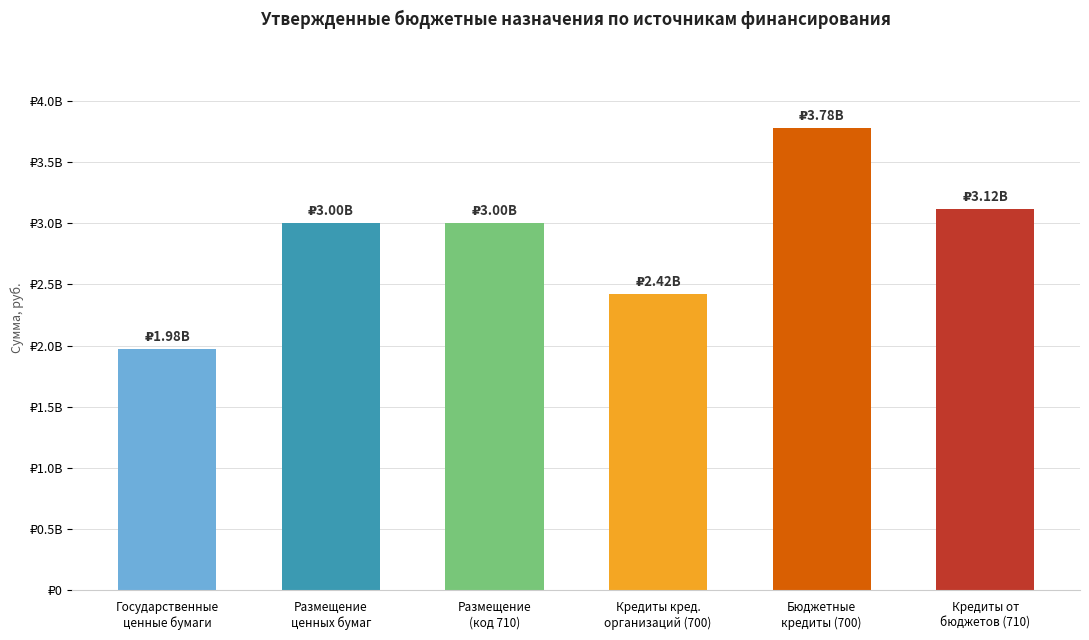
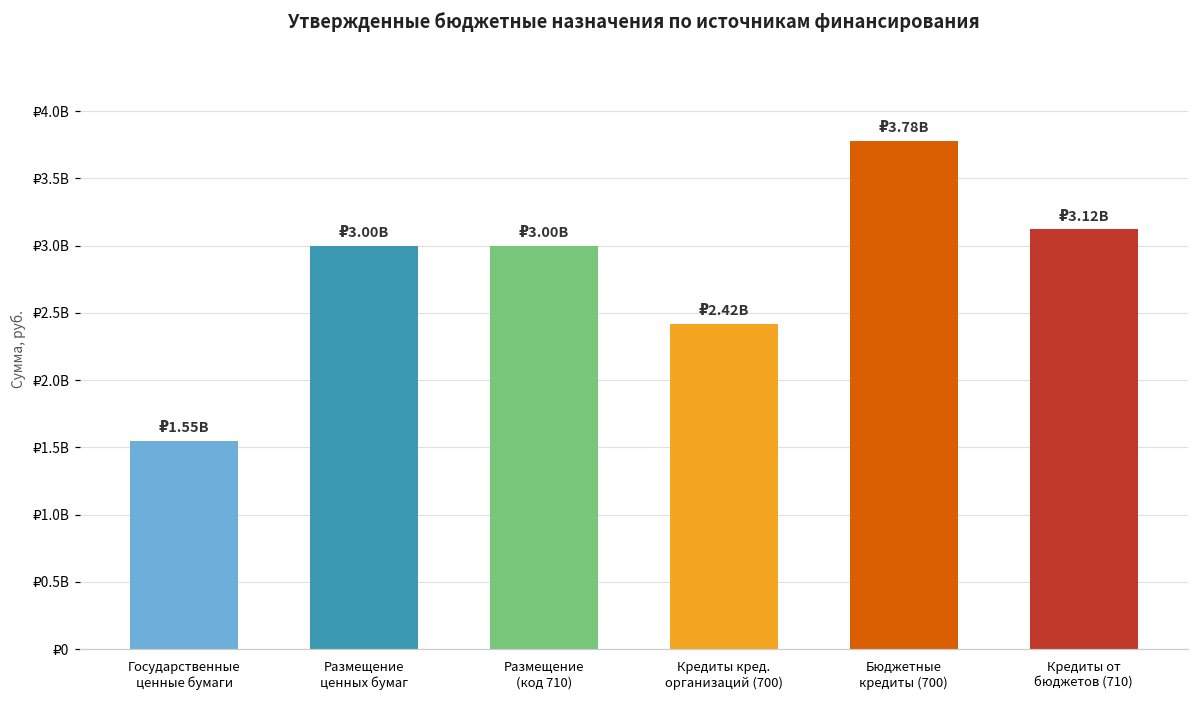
  {
-   "Государственные ценные бумаги": "1.98B",
+   "Государственные ценные бумаги": "1.55B",
    "Размещение ценных бумаг": "3.00B",
    "Размещение (код 710)": "3.00B",
    "Кредиты кред. организаций (700)": "2.42B",
    "Бюджетные кредиты (700)": "3.78B",
    "Кредиты от бюджетов (710)": "3.12B"
  }
